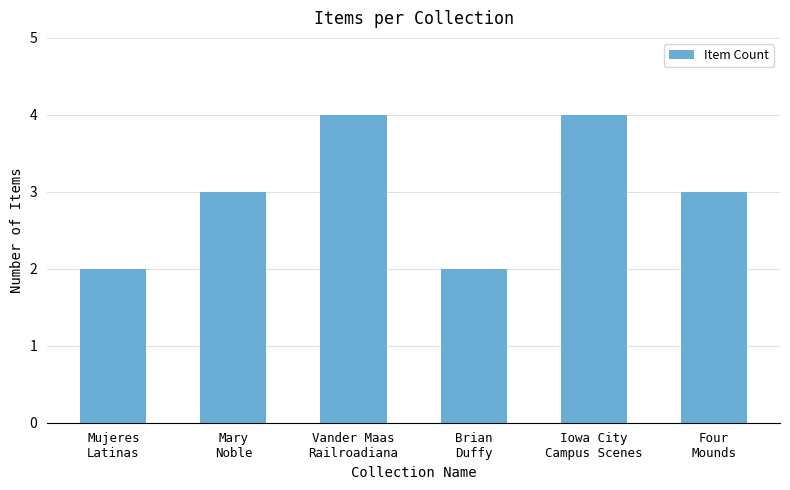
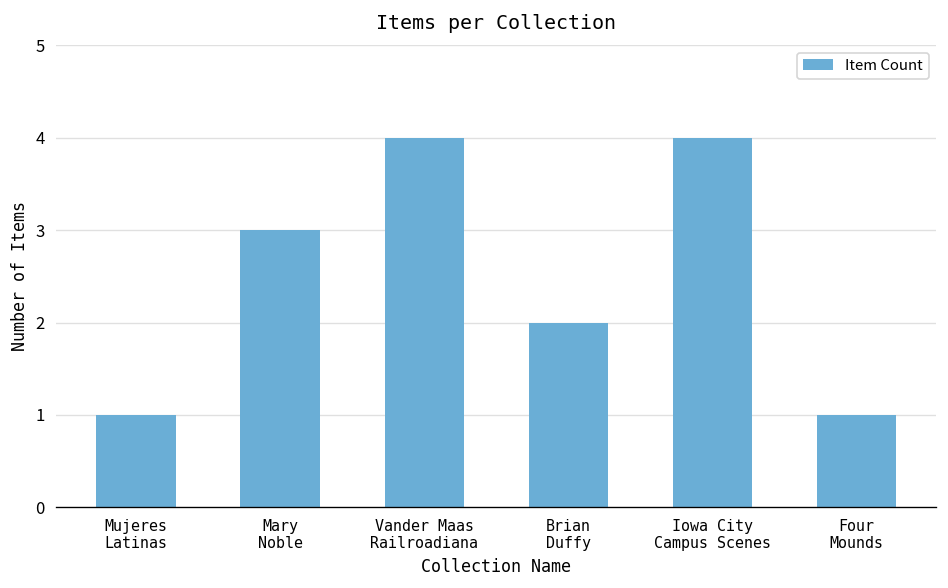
  {
-   "Mujeres Latinas": 2,
+   "Mujeres Latinas": 1,
    "Mary Noble": 3,
    "Vander Maas Railroadiana": 4,
    "Brian Duffy": 2,
    "Iowa City Campus Scenes": 4,
-   "Four Mounds": 3
+   "Four Mounds": 1
  }
